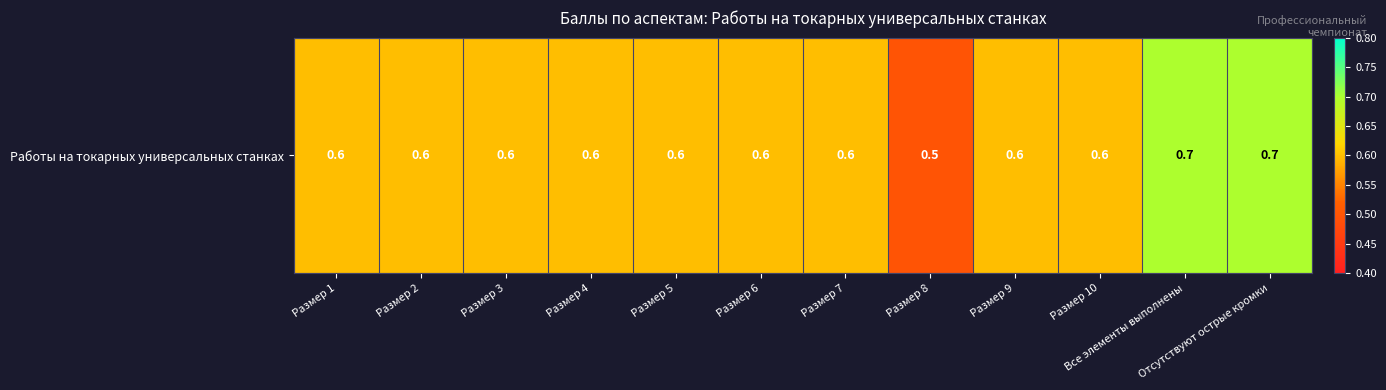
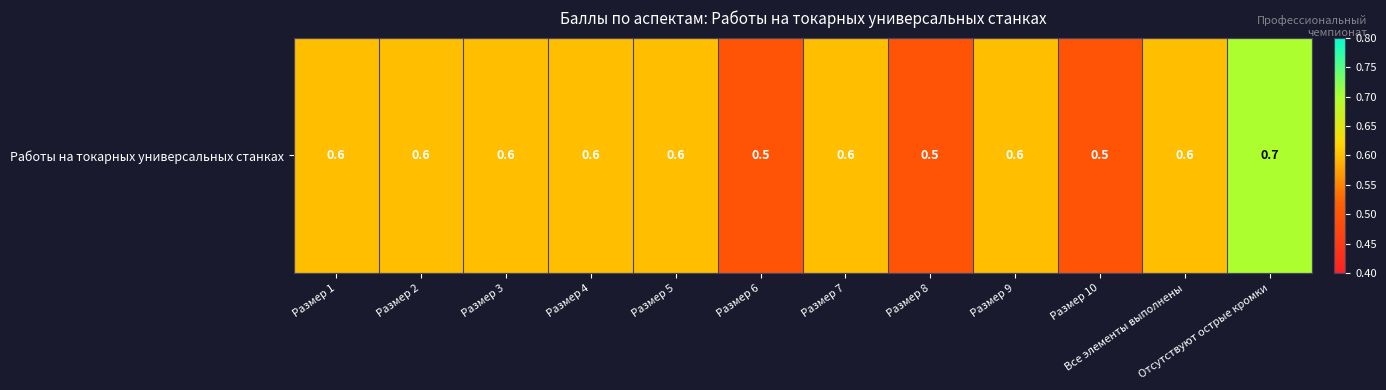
  {
    "Работы на токарных универсальных станках": {
      "Размер 1": 0.6,
      "Размер 2": 0.6,
      "Размер 3": 0.6,
      "Размер 4": 0.6,
      "Размер 5": 0.6,
-     "Размер 6": 0.6,
+     "Размер 6": 0.5,
      "Размер 7": 0.6,
      "Размер 8": 0.5,
      "Размер 9": 0.6,
-     "Размер 10": 0.6,
-     "Все элементы выполнены": 0.7,
+     "Размер 10": 0.5,
+     "Все элементы выполнены": 0.6,
      "Отсутствуют острые кромки": 0.7
    }
  }
